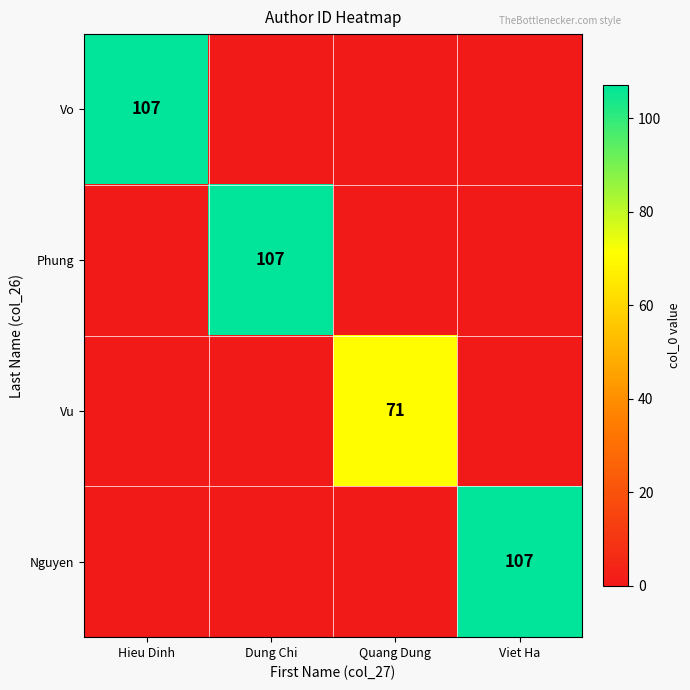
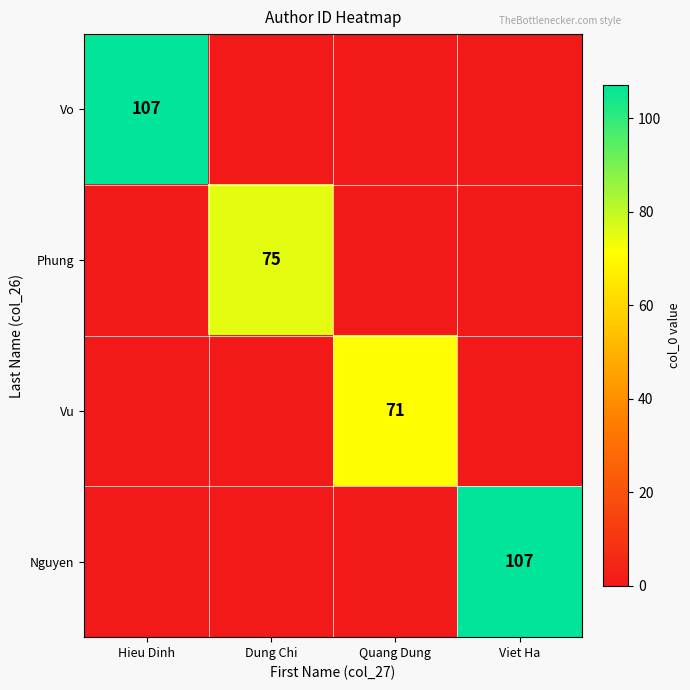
  {
    "Vo": {
      "Hieu Dinh": 107
    },
    "Phung": {
-     "Dung Chi": 107
+     "Dung Chi": 75
    },
    "Vu": {
      "Quang Dung": 71
    },
    "Nguyen": {
      "Viet Ha": 107
    }
  }
